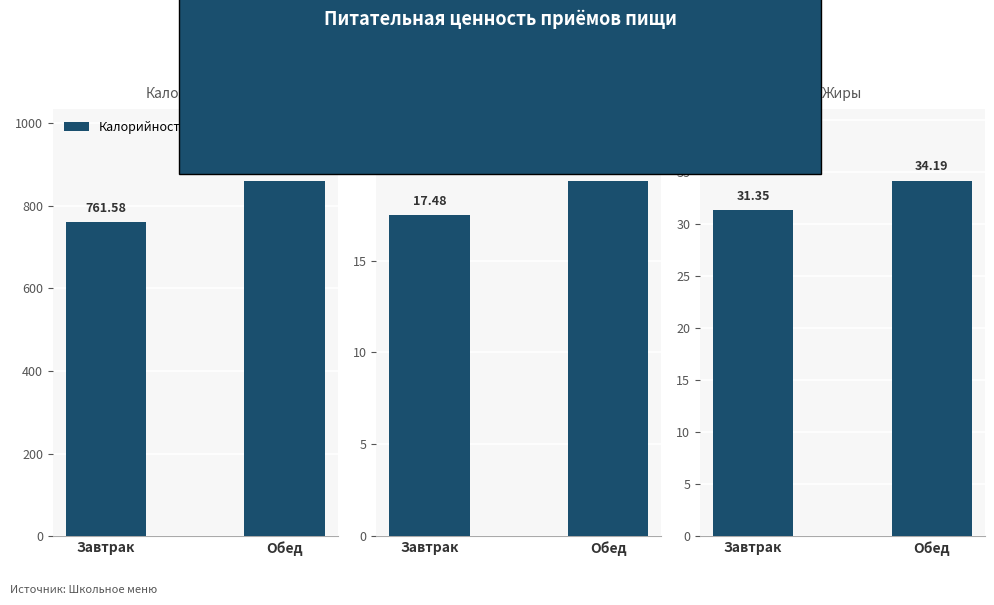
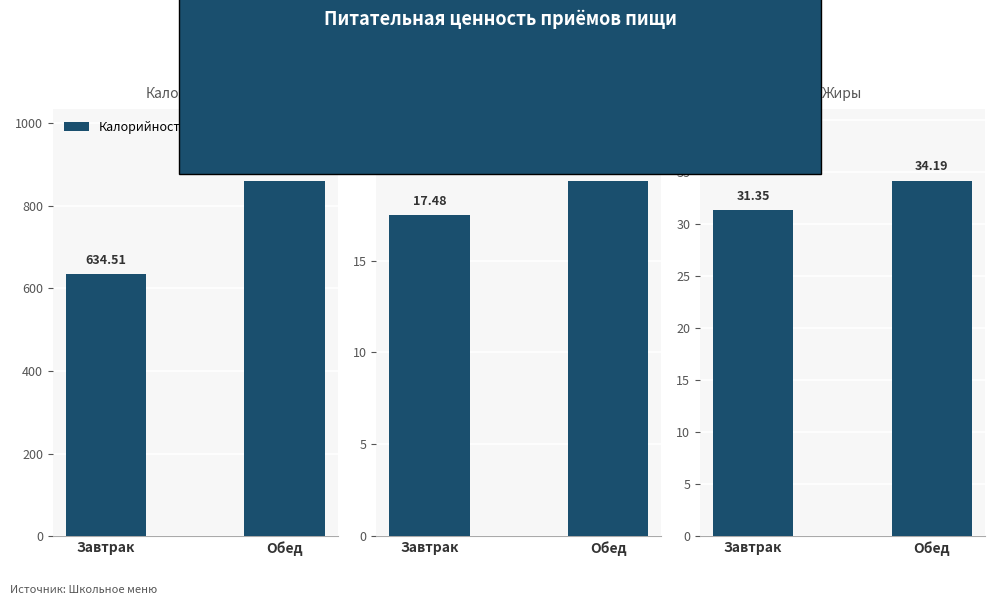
  {
    "Калорийность": {
-     "Завтрак": 761.58
+     "Завтрак": 634.51
    },
    "Жиры": {
      "Завтрак": 31.35,
      "Обед": 34.19
    }
  }
